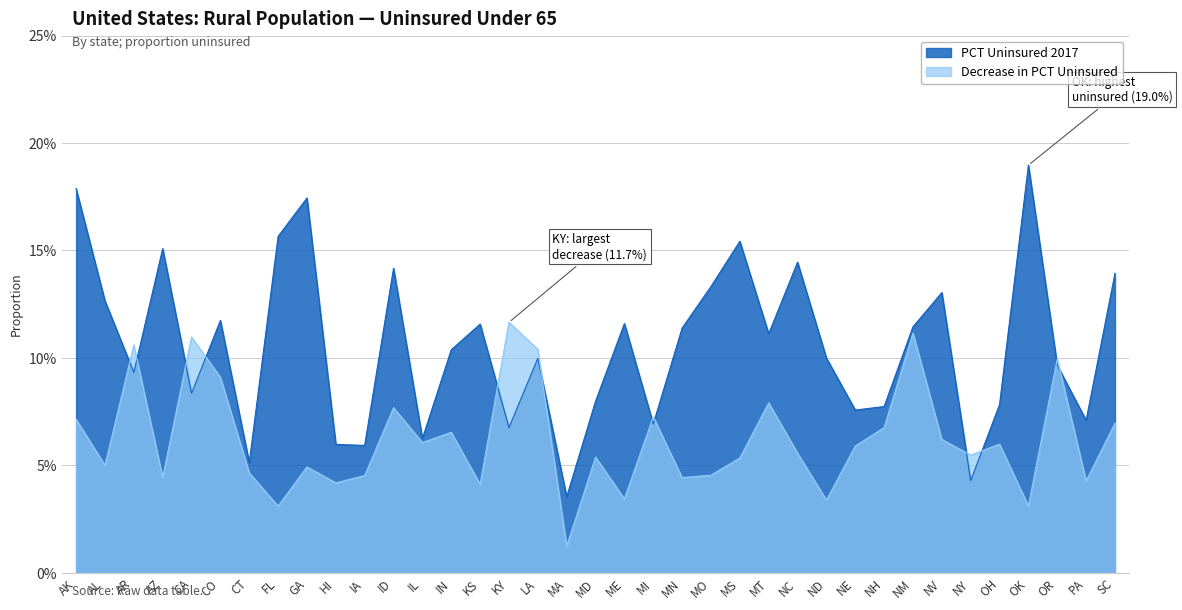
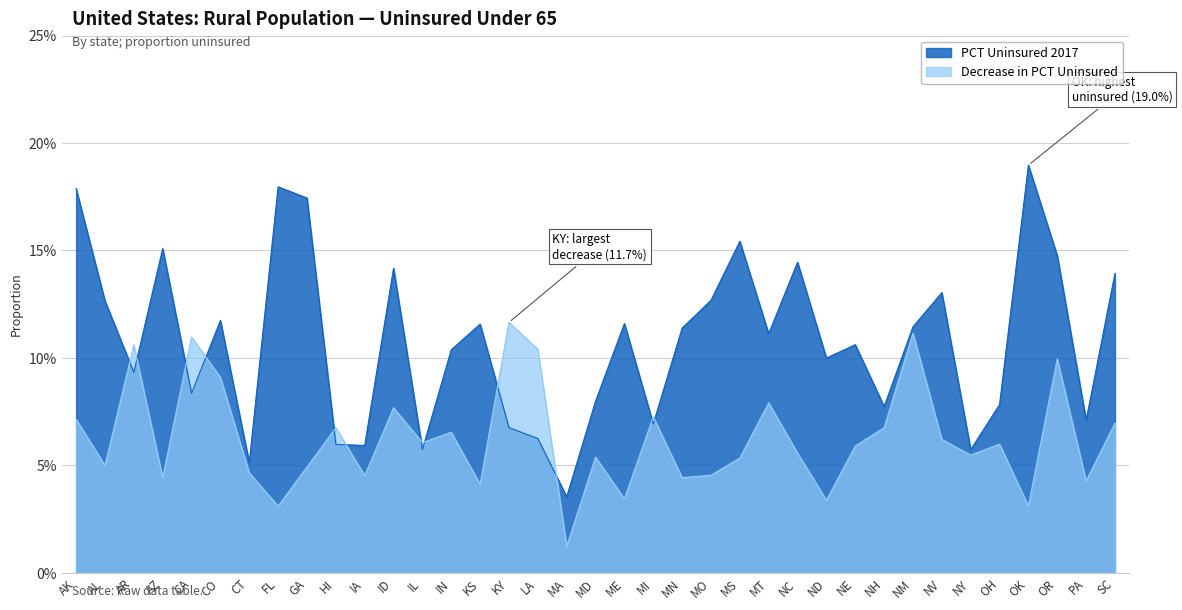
  {
    "PCT Uninsured 2017": {
      "AK": "17.9%",
      "AL": "12.7%",
      "AR": "9.3%",
      "AZ": "15.1%",
      "CA": "8.4%",
      "CO": "11.7%",
      "CT": "5.1%",
-     "FL": "15.7%",
+     "FL": "18.0%",
      "GA": "17.4%",
      "HI": "6.0%",
      "IA": "5.9%",
      "ID": "14.2%",
-     "IL": "6.3%",
+     "IL": "5.7%",
      "IN": "10.4%",
      "KS": "11.6%",
      "KY": "6.8%",
-     "LA": "10.0%",
+     "LA": "6.3%",
      "MA": "3.5%",
      "MD": "8.0%",
      "MI": "6.9%",
      "MN": "11.4%",
-     "MO": "13.3%",
+     "MO": "12.7%",
      "MS": "15.4%",
      "MT": "11.1%",
      "NC": "14.5%",
      "ND": "10.0%",
-     "NE": "7.6%",
+     "NE": "10.6%",
      "NH": "7.7%",
      "NM": "11.5%",
      "NV": "13.0%",
-     "NY": "4.3%",
+     "NY": "5.7%",
      "OH": "7.8%",
-     "OR": "9.7%",
+     "OR": "14.8%",
      "PA": "7.1%",
      "SC": "13.9%"
    },
    "Decrease in PCT Uninsured": {
      "AK": "7.1%",
      "AL": "5.0%",
      "AR": "10.6%",
      "AZ": "4.4%",
      "CA": "11.0%",
      "CO": "9.1%",
      "CT": "4.7%",
      "FL": "3.1%",
      "GA": "4.9%",
-     "HI": "4.2%",
+     "HI": "6.8%",
      "IA": "4.5%",
      "ID": "7.7%",
      "IL": "6.1%",
      "IN": "6.5%",
      "KS": "4.1%",
      "LA": "10.4%",
      "MA": "1.2%",
      "MD": "5.4%",
      "ME": "3.4%",
      "MI": "7.3%",
      "MN": "4.4%",
      "MO": "4.5%",
      "MS": "5.3%",
      "MT": "7.9%",
      "NC": "5.6%",
      "ND": "3.4%",
      "NE": "5.9%",
      "NH": "6.8%",
      "NM": "11.2%",
      "NV": "6.2%",
      "NY": "5.5%",
      "OH": "6.0%",
      "OK": "3.1%",
      "OR": "10.0%",
      "PA": "4.3%",
      "SC": "7.0%"
    }
  }
